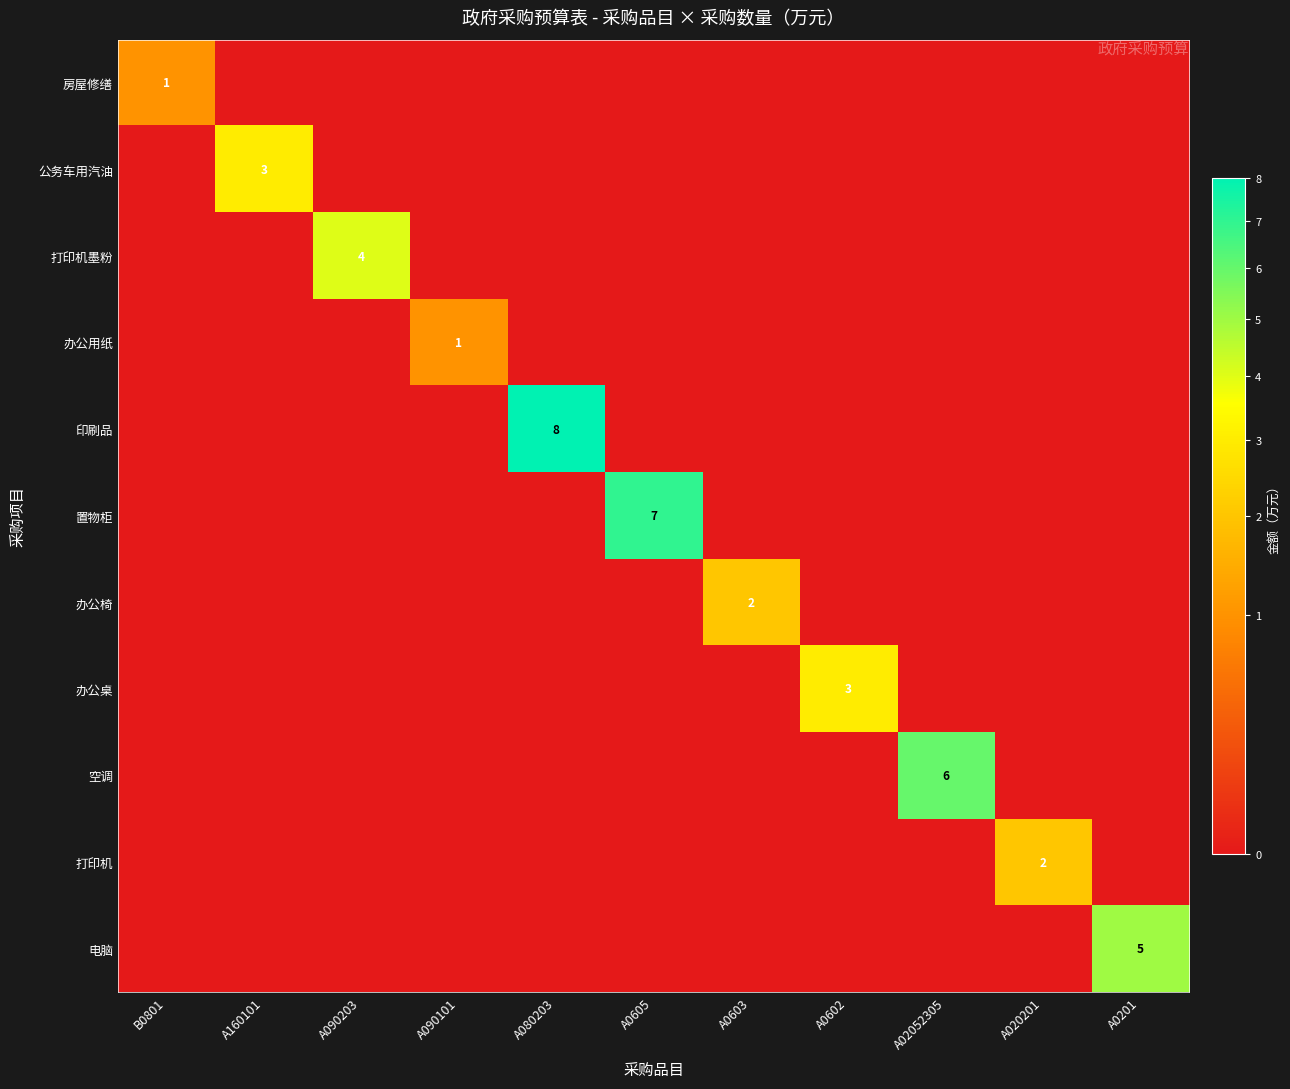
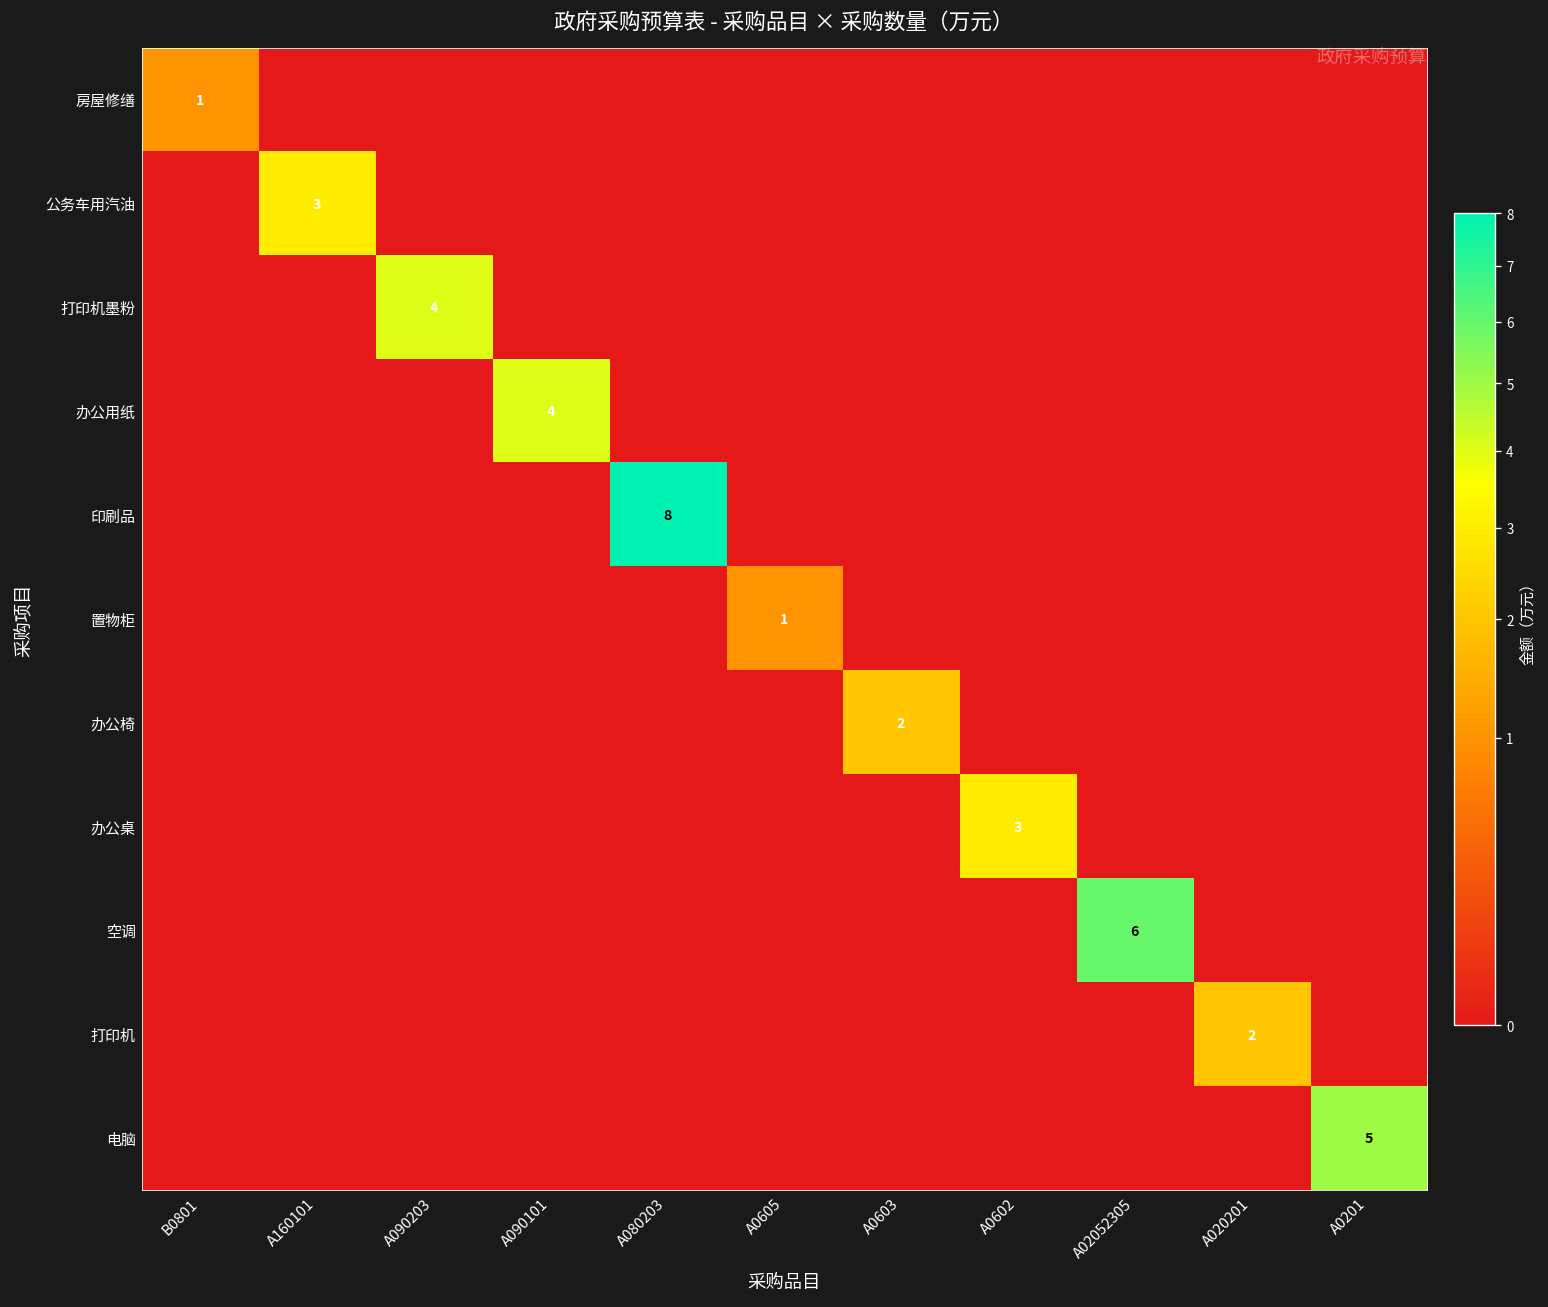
  {
    "房屋修缮": {
      "B0801": 1
    },
    "公务车用汽油": {
      "A160101": 3
    },
    "打印机墨粉": {
      "A090203": 4
    },
    "办公用纸": {
-     "A090101": 1
+     "A090101": 4
    },
    "印刷品": {
      "A080203": 8
    },
    "置物柜": {
-     "A0605": 7
+     "A0605": 1
    },
    "办公椅": {
      "A0603": 2
    },
    "办公桌": {
      "A0602": 3
    },
    "空调": {
      "A02052305": 6
    },
    "打印机": {
      "A020201": 2
    },
    "电脑": {
      "A0201": 5
    }
  }
